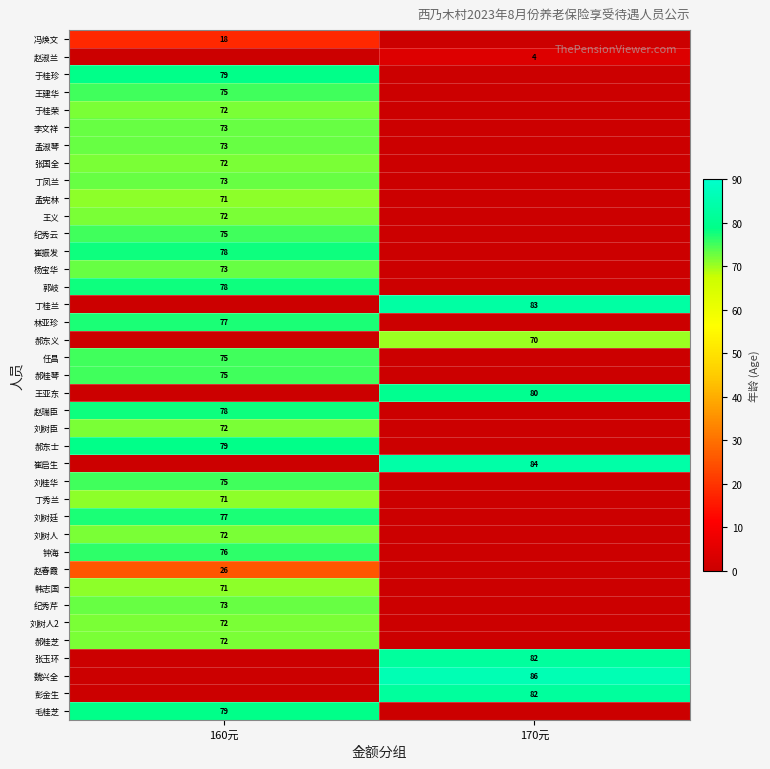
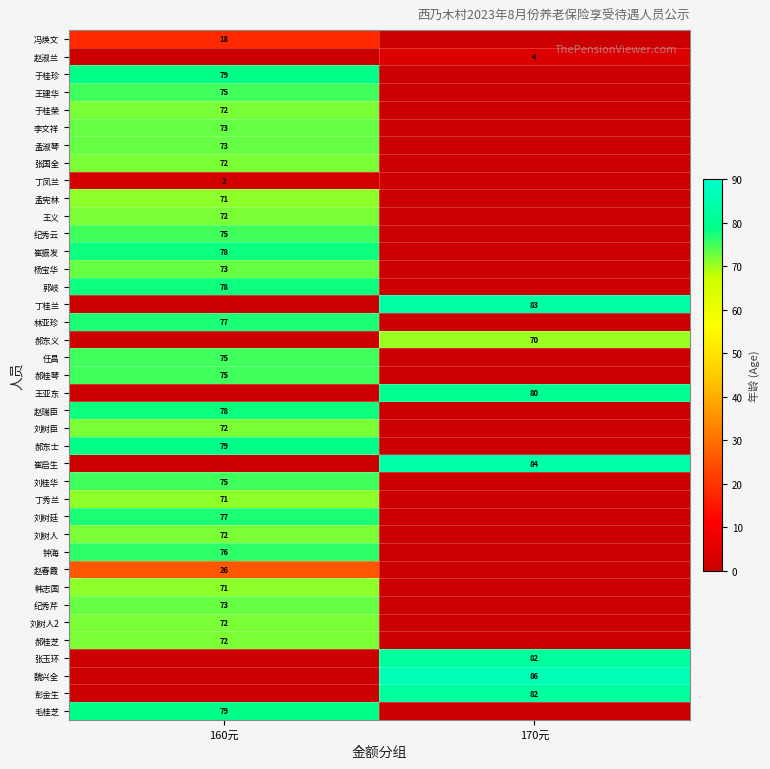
  {
    "冯焕文": {
      "160元": 18
    },
    "于桂珍": {
      "160元": 79
    },
    "王建华": {
      "160元": 75
    },
    "于桂荣": {
      "160元": 72
    },
    "李文祥": {
      "160元": 73
    },
    "孟淑琴": {
      "160元": 73
    },
    "张国全": {
      "160元": 72
    },
    "丁凤兰": {
-     "160元": 73
+     "160元": 2
    },
    "孟宪林": {
      "160元": 71
    },
    "王义": {
      "160元": 72
    },
    "纪秀云": {
      "160元": 75
    },
    "崔振发": {
      "160元": 78
    },
    "杨宝华": {
      "160元": 73
    },
    "郭岐": {
      "160元": 78
    },
    "丁桂兰": {
      "170元": 83
    },
    "林亚珍": {
      "160元": 77
    },
    "郝东义": {
      "170元": 70
    },
    "任昌": {
      "160元": 75
    },
    "郝桂琴": {
      "160元": 75
    },
    "王亚东": {
      "170元": 80
    },
    "赵瑞臣": {
      "160元": 78
    },
    "刘树臣": {
      "160元": 72
    },
    "郝东士": {
      "160元": 79
    },
    "崔启生": {
      "170元": 84
    },
    "刘桂华": {
      "160元": 75
    },
    "丁秀兰": {
      "160元": 71
    },
    "刘树廷": {
      "160元": 77
    },
    "刘树人": {
      "160元": 72
    },
    "钟海": {
      "160元": 76
    },
    "赵春霞": {
      "160元": 26
    },
    "韩志国": {
      "160元": 71
    },
    "纪秀芹": {
      "160元": 73
    },
    "刘树人2": {
      "160元": 72
    },
    "郝桂芝": {
      "160元": 72
    },
    "张玉环": {
      "170元": 82
    },
    "魏兴全": {
      "170元": 86
    },
    "彭金生": {
      "170元": 82
    },
    "毛桂芝": {
      "160元": 79
    }
  }
